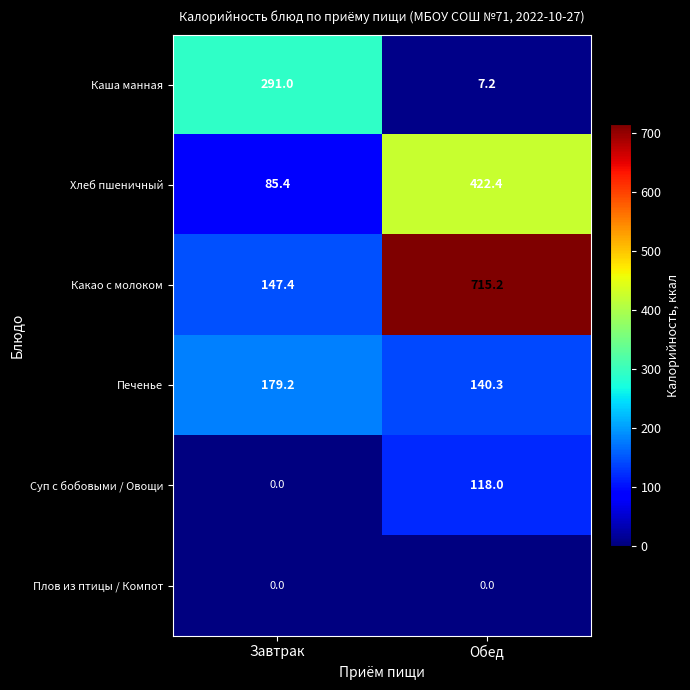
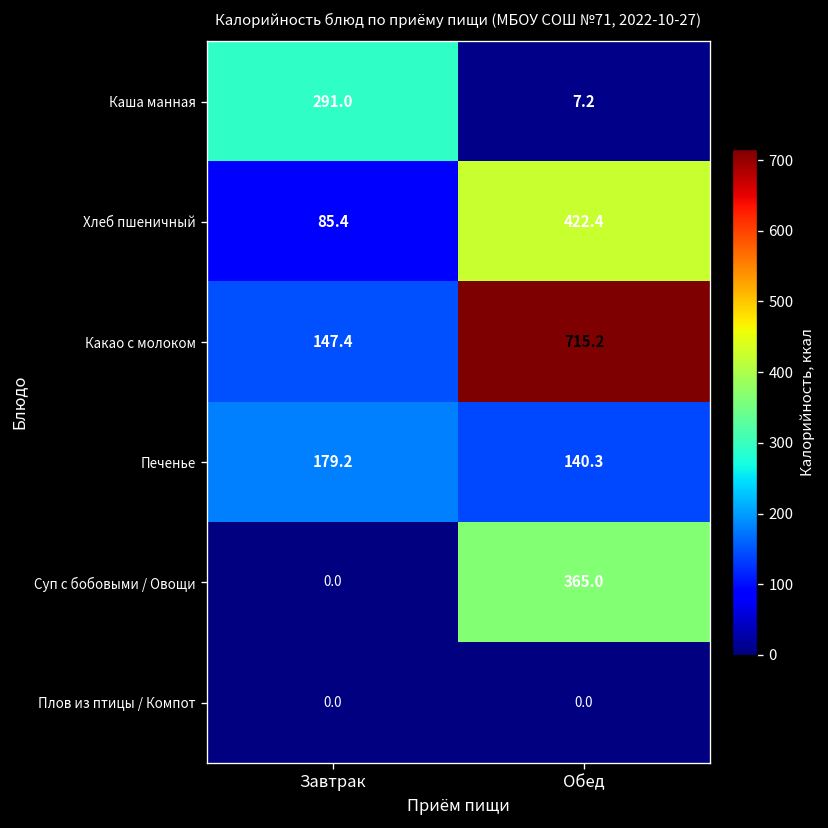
  {
    "Каша манная": {
      "Завтрак": 291.0,
      "Обед": 7.2
    },
    "Хлеб пшеничный": {
      "Завтрак": 85.4,
      "Обед": 422.4
    },
    "Какао с молоком": {
      "Завтрак": 147.4,
      "Обед": 715.2
    },
    "Печенье": {
      "Завтрак": 179.2,
      "Обед": 140.3
    },
    "Суп с бобовыми / Овощи": {
-     "Обед": 118.0
+     "Обед": 365.0
    }
  }
